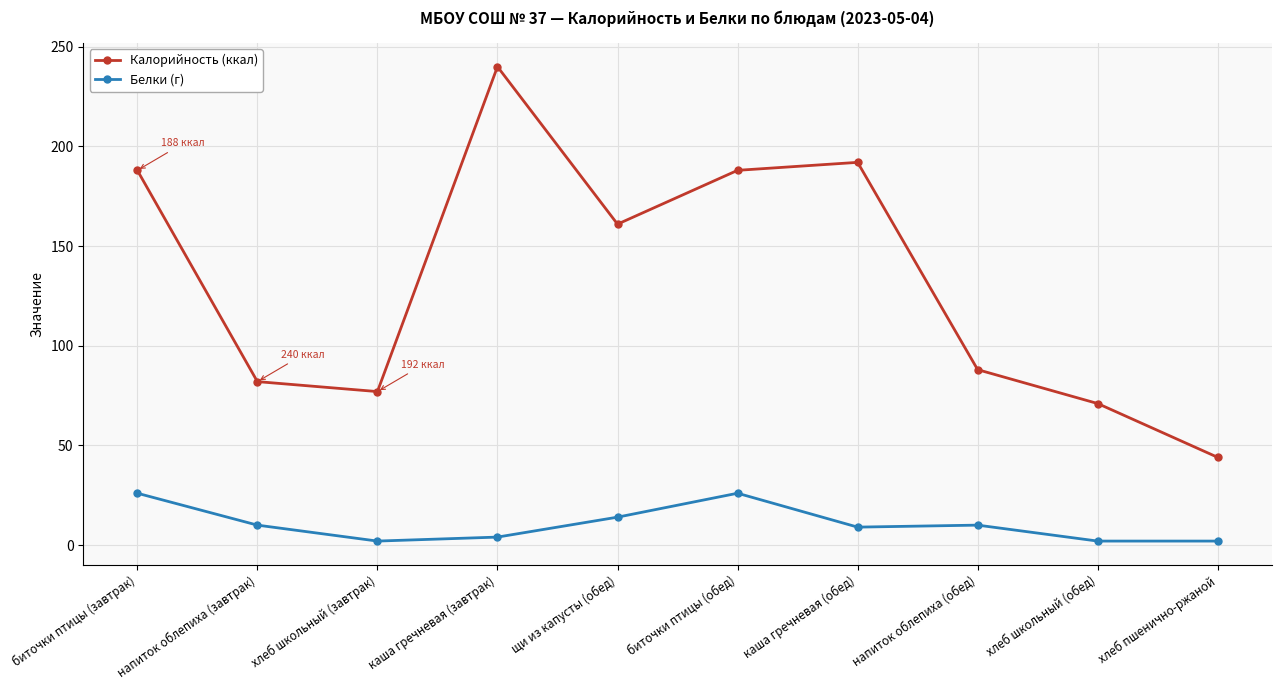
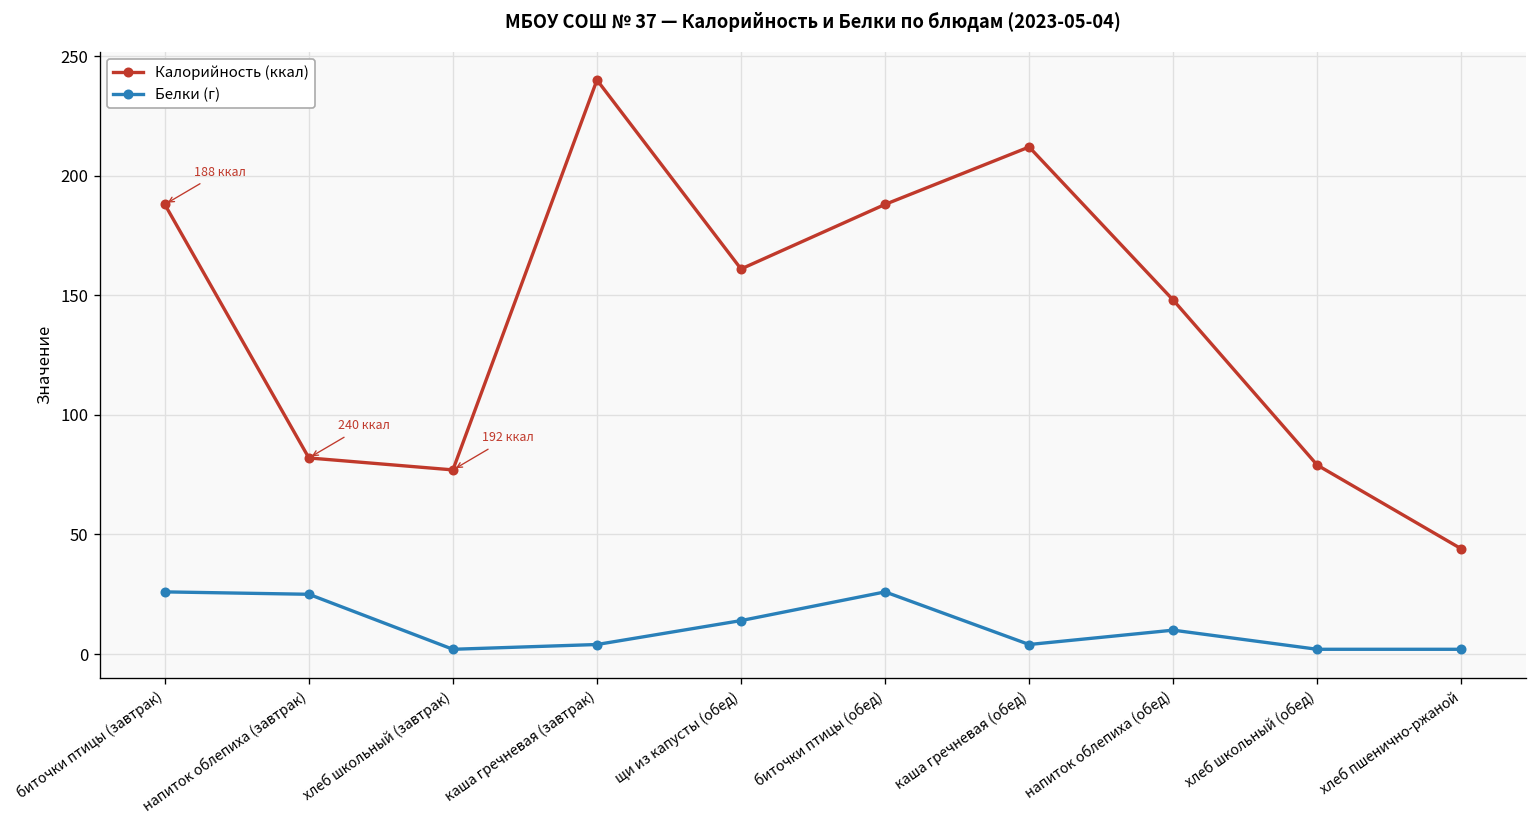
  {
    "Калорийность (ккал)": {
      "каша гречневая (завтрак)": 240,
      "щи из капусты (обед)": 161,
      "биточки птицы (обед)": 188,
-     "каша гречневая (обед)": 192,
-     "напиток облепиха (обед)": 88,
-     "хлеб школьный (обед)": 71,
+     "каша гречневая (обед)": 212,
+     "напиток облепиха (обед)": 148,
+     "хлеб школьный (обед)": 79,
      "хлеб пшенично-ржаной": 44
    },
    "Белки (г)": {
      "биточки птицы (завтрак)": 26,
-     "напиток облепиха (завтрак)": 10,
+     "напиток облепиха (завтрак)": 25,
      "хлеб школьный (завтрак)": 2,
      "каша гречневая (завтрак)": 4,
      "щи из капусты (обед)": 14,
      "биточки птицы (обед)": 26,
-     "каша гречневая (обед)": 9,
+     "каша гречневая (обед)": 4,
      "напиток облепиха (обед)": 10,
      "хлеб школьный (обед)": 2,
      "хлеб пшенично-ржаной": 2
    }
  }
